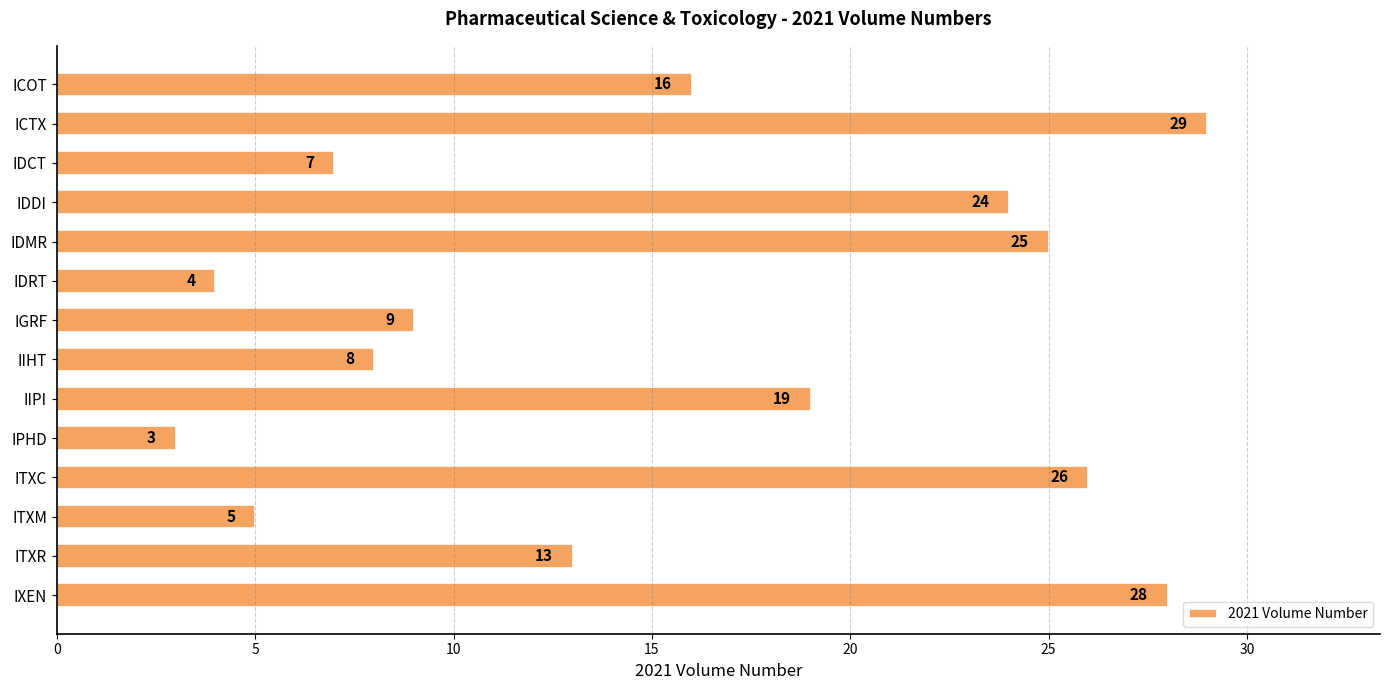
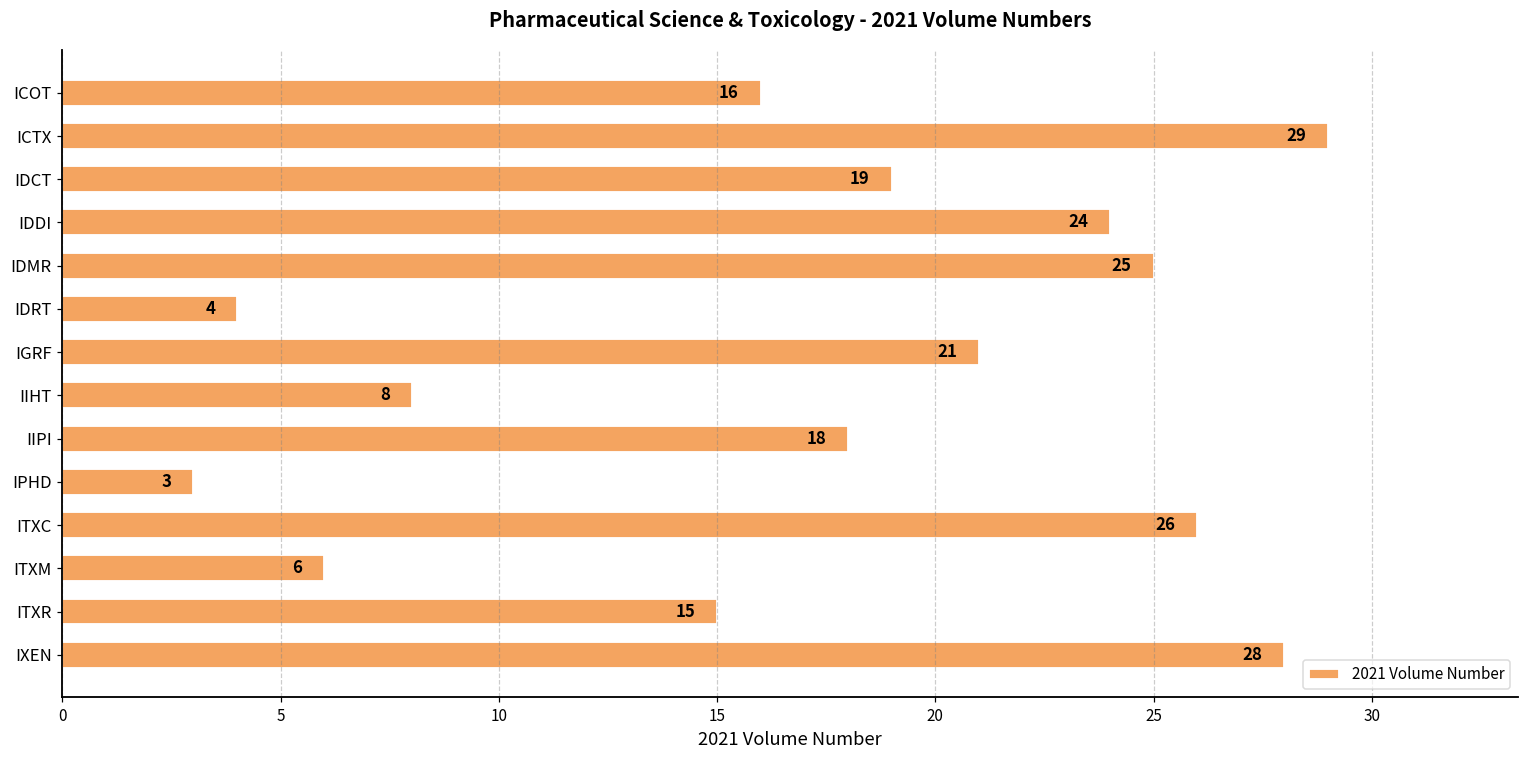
  {
    "ICOT": 16,
    "ICTX": 29,
-   "IDCT": 7,
+   "IDCT": 19,
    "IDDI": 24,
    "IDMR": 25,
    "IDRT": 4,
-   "IGRF": 9,
+   "IGRF": 21,
    "IIHT": 8,
-   "IIPI": 19,
+   "IIPI": 18,
    "IPHD": 3,
    "ITXC": 26,
-   "ITXM": 5,
-   "ITXR": 13,
+   "ITXM": 6,
+   "ITXR": 15,
    "IXEN": 28
  }
